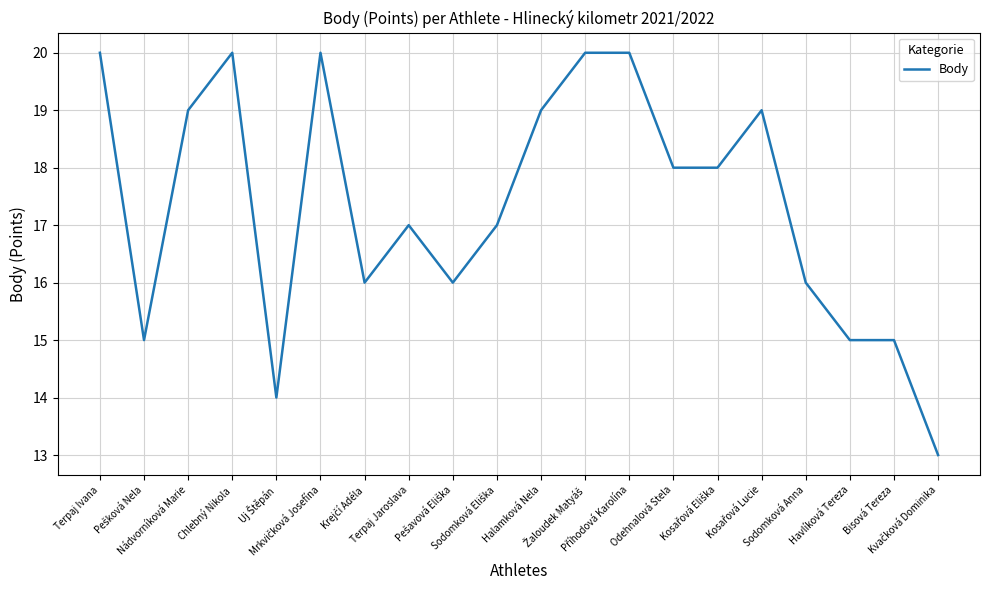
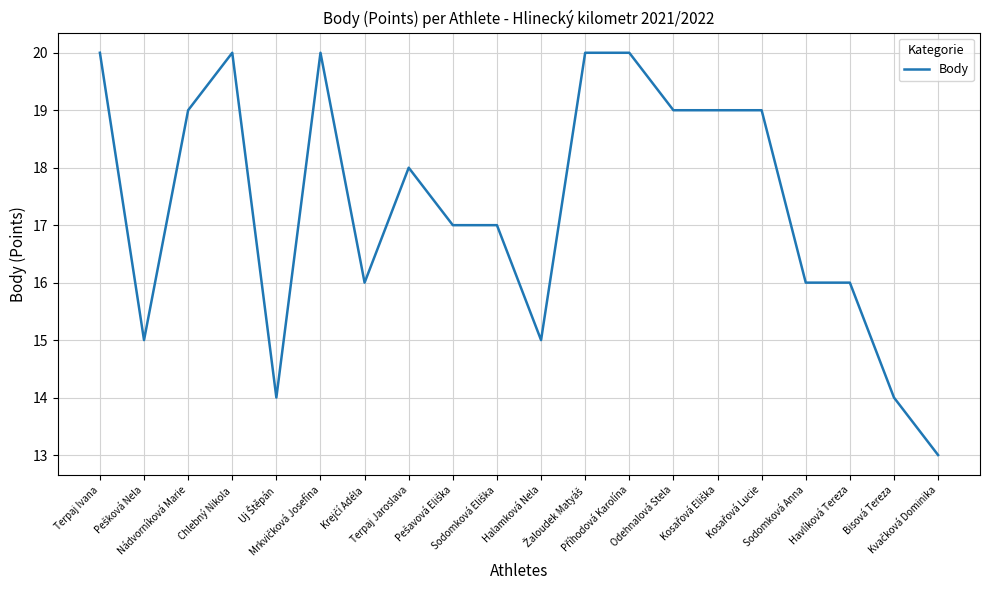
  {
    "Terpaj Ivana": 20,
    "Pešková Nela": 15,
    "Nádvorníková Marie": 19,
    "Chlebný Nikola": 20,
    "Uj Štěpán": 14,
    "Mrkvičková Josefína": 20,
    "Krejčí Adéla": 16,
-   "Terpaj Jaroslava": 17,
-   "Pešavová Eliška": 16,
+   "Terpaj Jaroslava": 18,
+   "Pešavová Eliška": 17,
    "Sodomková Eliška": 17,
-   "Halamková Nela": 19,
+   "Halamková Nela": 15,
    "Žaloudek Matyáš": 20,
    "Příhodová Karolína": 20,
-   "Odehnalová Stela": 18,
-   "Kosařová Eliška": 18,
+   "Odehnalová Stela": 19,
+   "Kosařová Eliška": 19,
    "Kosařová Lucie": 19,
    "Sodomková Anna": 16,
-   "Havlíková Tereza": 15,
-   "Bisová Tereza": 15,
+   "Havlíková Tereza": 16,
+   "Bisová Tereza": 14,
    "Kvačková Dominika": 13
  }
